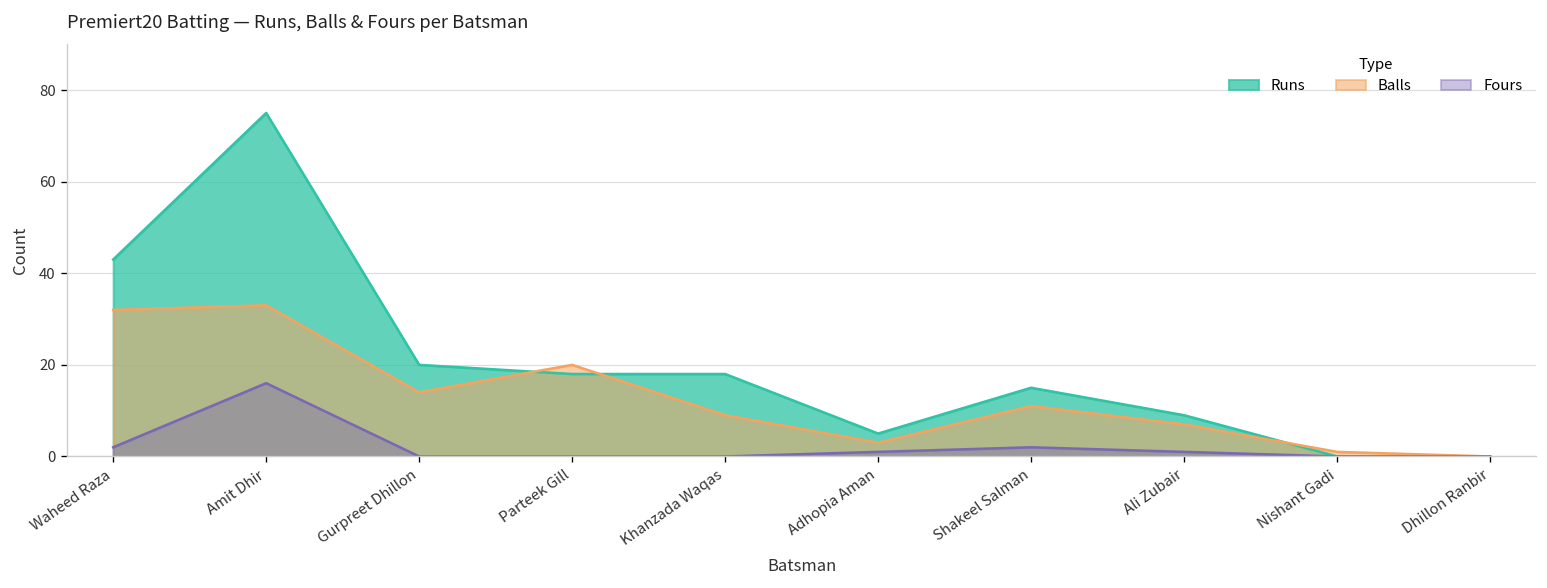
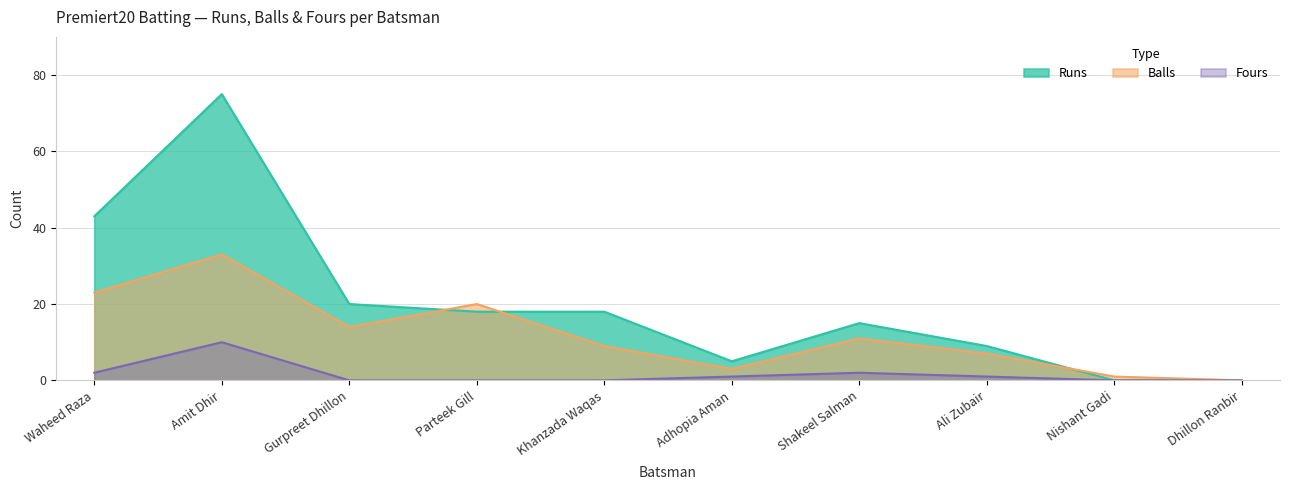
  {
    "Runs": {
      "Waheed Raza": 43,
      "Amit Dhir": 75,
      "Gurpreet Dhillon": 20,
      "Parteek Gill": 18,
      "Khanzada Waqas": 18,
      "Adhopia Aman": 5,
      "Shakeel Salman": 15,
      "Ali Zubair": 9
    },
    "Balls": {
-     "Waheed Raza": 32,
+     "Waheed Raza": 23,
      "Amit Dhir": 33,
      "Gurpreet Dhillon": 14,
      "Parteek Gill": 20,
      "Khanzada Waqas": 9,
      "Adhopia Aman": 3,
      "Shakeel Salman": 11,
      "Ali Zubair": 7,
      "Nishant Gadi": 1
    },
    "Fours": {
      "Waheed Raza": 2,
-     "Amit Dhir": 16,
+     "Amit Dhir": 10,
      "Gurpreet Dhillon": 0,
      "Parteek Gill": 0,
      "Khanzada Waqas": 0,
      "Adhopia Aman": 1,
      "Shakeel Salman": 2,
      "Ali Zubair": 1
    }
  }
